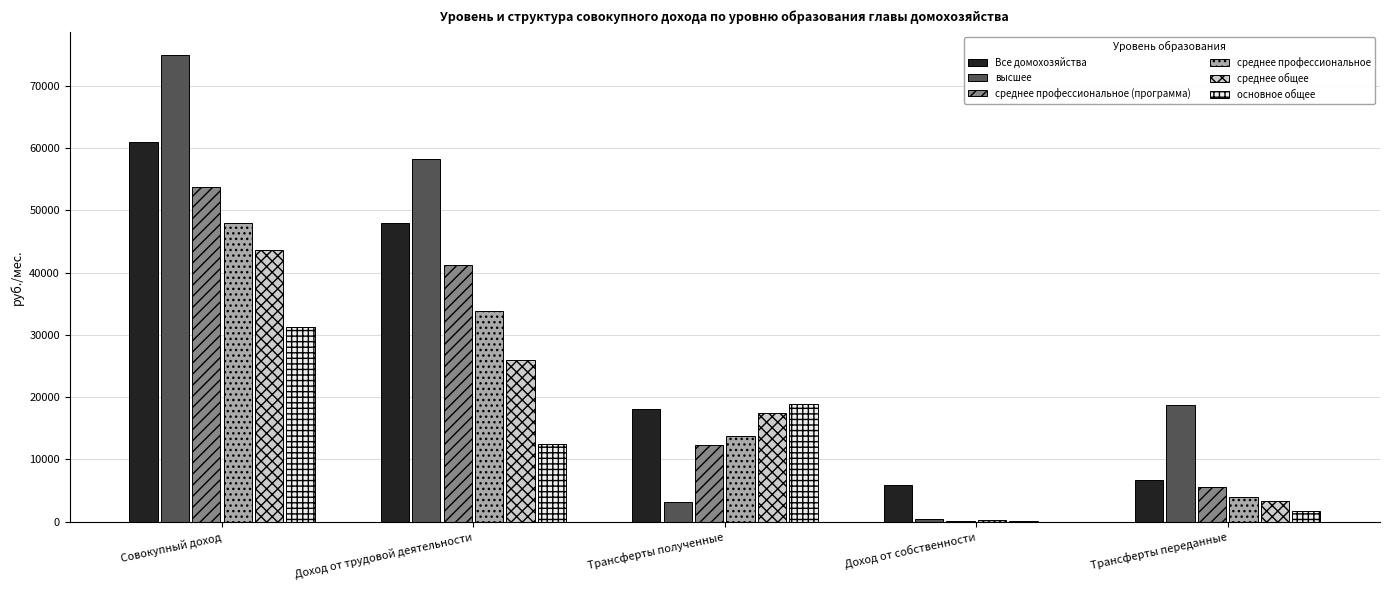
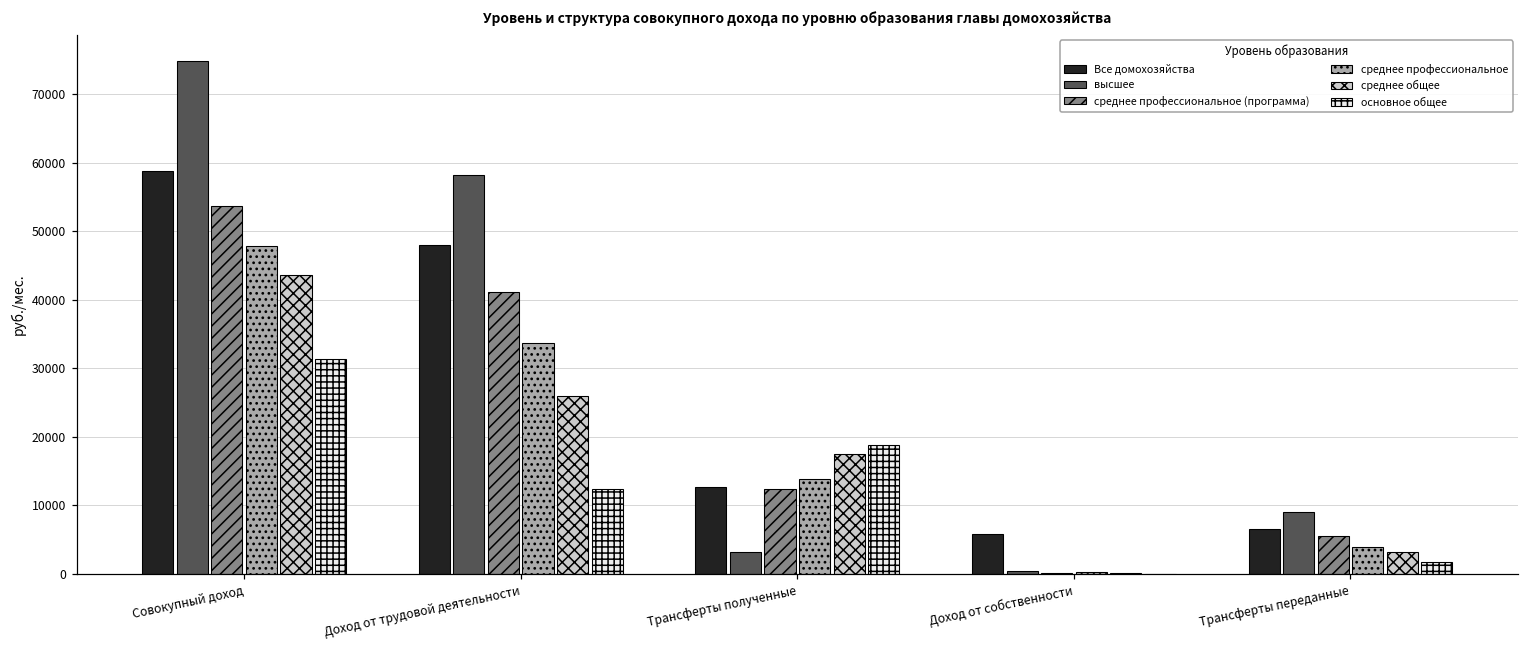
  {
    "Все домохозяйства": {
-     "Совокупный доход": 61000,
+     "Совокупный доход": 59000,
      "Доход от трудовой деятельности": 48000,
-     "Трансферты полученные": 18000,
+     "Трансферты полученные": 13000,
      "Доход от собственности": 6000,
      "Трансферты переданные": 7000
    },
    "высшее": {
      "Совокупный доход": 75000,
      "Доход от трудовой деятельности": 58000,
      "Трансферты полученные": 3000,
      "Доход от собственности": 0,
-     "Трансферты переданные": 19000
+     "Трансферты переданные": 9000
    }
  }
